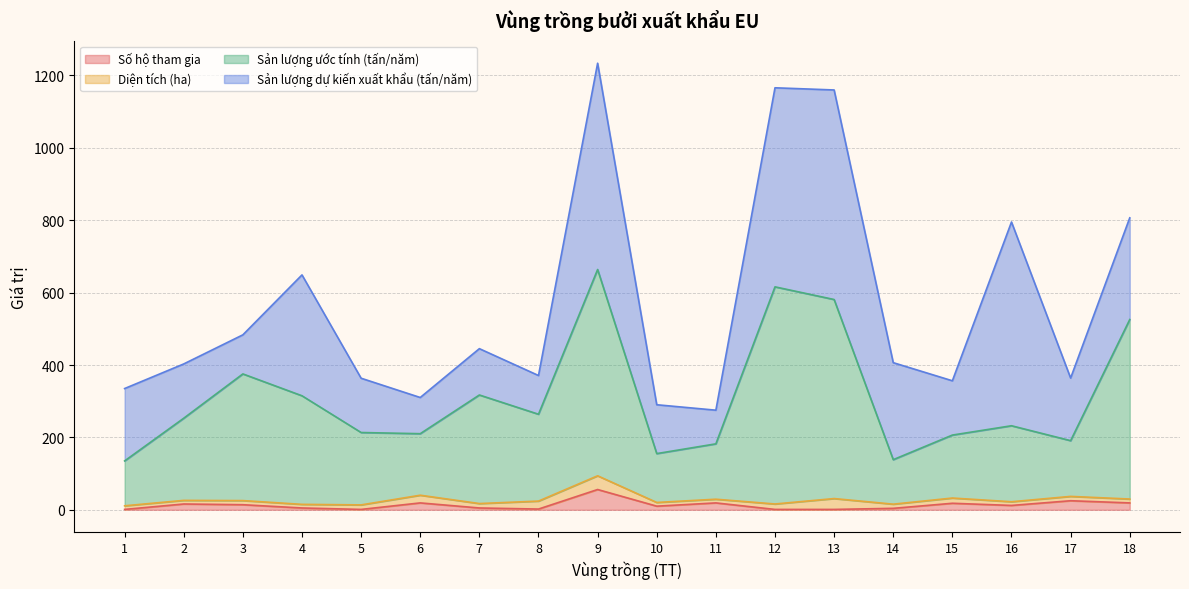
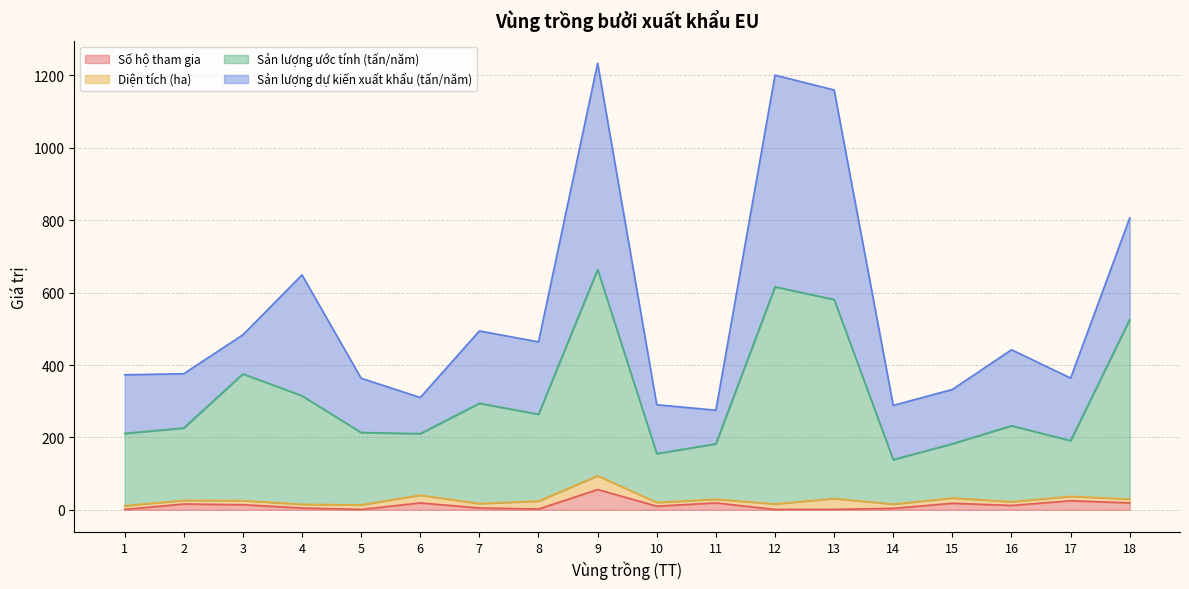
  {
    "Sản lượng ước tính (tấn/năm)": {
-     "1": 120,
-     "2": 230,
+     "1": 200,
+     "2": 200,
      "3": 350,
      "4": 300,
      "5": 200,
      "6": 170,
-     "7": 300,
+     "7": 280,
      "8": 240,
      "9": 570,
      "10": 140,
      "11": 150,
      "12": 600,
      "13": 550,
      "14": 120,
-     "15": 170,
+     "15": 150,
      "16": 210,
      "17": 150,
      "18": 500
    },
    "Sản lượng dự kiến xuất khẩu (tấn/năm)": {
-     "1": 200,
+     "1": 160,
      "2": 150,
      "3": 110,
      "4": 330,
      "5": 150,
      "6": 100,
-     "7": 130,
-     "8": 110,
+     "7": 200,
+     "8": 200,
      "9": 570,
      "10": 140,
      "11": 90,
-     "12": 550,
+     "12": 590,
      "13": 580,
-     "14": 270,
+     "14": 150,
      "15": 150,
-     "16": 560,
+     "16": 210,
      "17": 170,
      "18": 280
    }
  }
